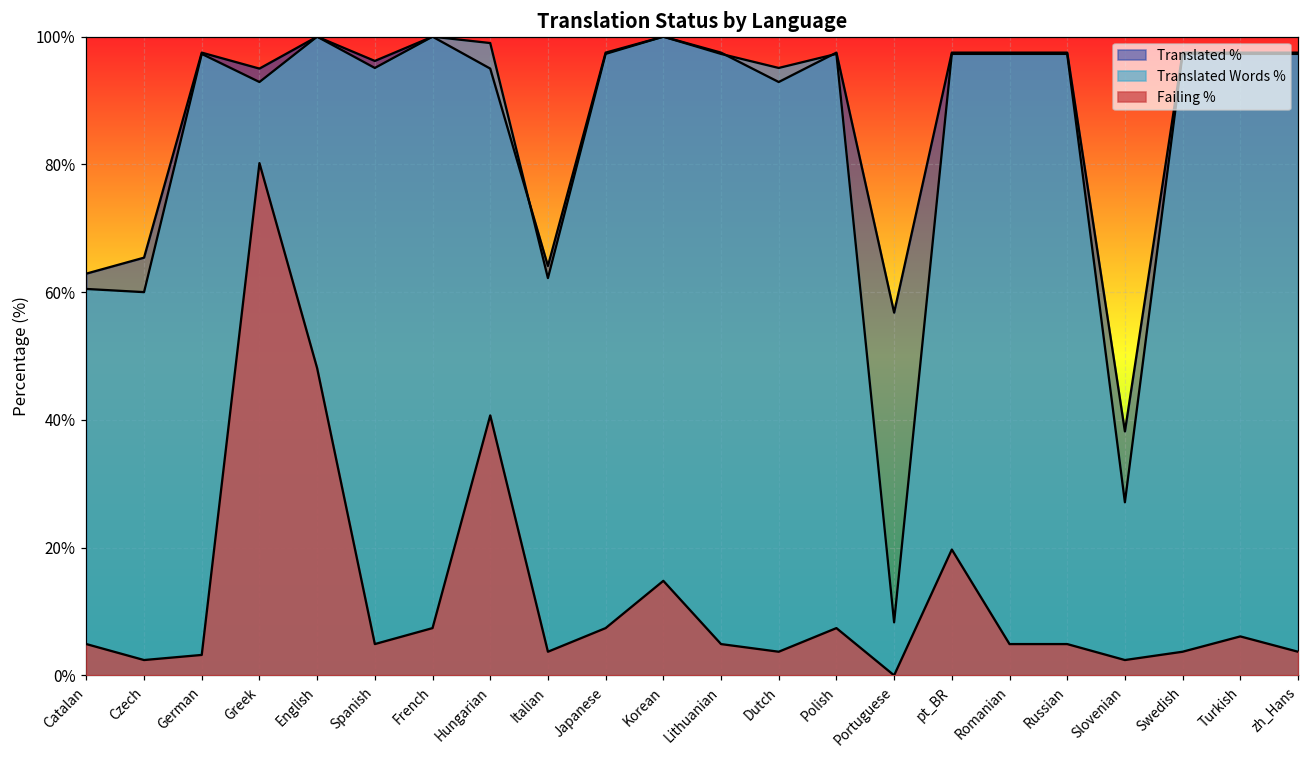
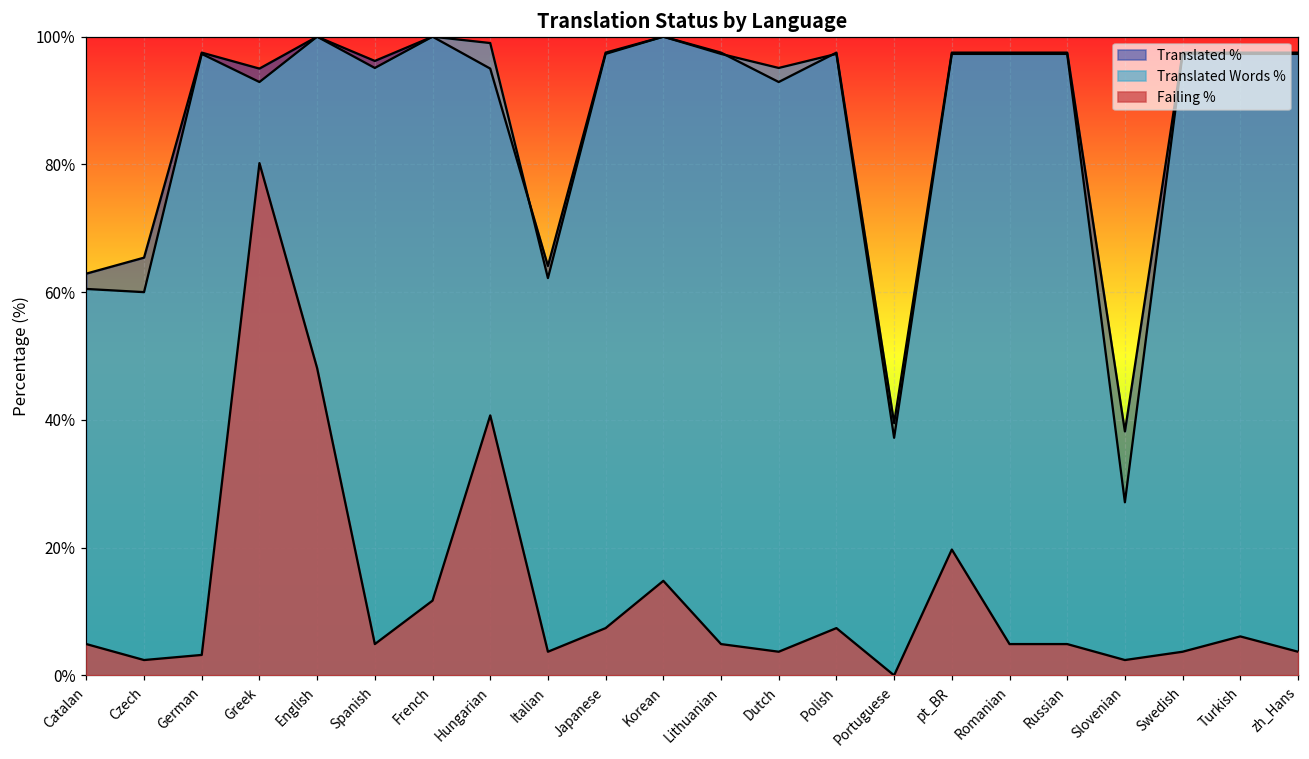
  {
    "Translated %": {
      "Catalan": "63%",
      "Czech": "65%",
      "Greek": "95%",
      "Spanish": "96%",
      "Hungarian": "95%",
      "Italian": "64%",
      "Dutch": "93%",
-     "Portuguese": "57%",
+     "Portuguese": "40%",
      "Slovenian": "38%"
    },
    "Translated Words %": {
      "Catalan": "61%",
      "Czech": "60%",
      "Greek": "93%",
      "Spanish": "95%",
      "Hungarian": "99%",
      "Italian": "62%",
      "Dutch": "95%",
-     "Portuguese": "8%",
+     "Portuguese": "37%",
      "Slovenian": "27%"
    },
    "Failing %": {
      "Catalan": "5%",
      "Czech": "2%",
      "German": "3%",
      "Greek": "80%",
      "English": "48%",
      "Spanish": "5%",
-     "French": "7%",
+     "French": "12%",
      "Hungarian": "41%",
      "Italian": "4%",
      "Japanese": "7%",
      "Korean": "15%",
      "Lithuanian": "5%",
      "Dutch": "4%",
      "Polish": "7%",
      "Portuguese": "0%",
      "pt_BR": "20%",
      "Romanian": "5%",
      "Russian": "5%",
      "Slovenian": "2%",
      "Swedish": "4%",
      "Turkish": "6%",
      "zh_Hans": "4%"
    }
  }
